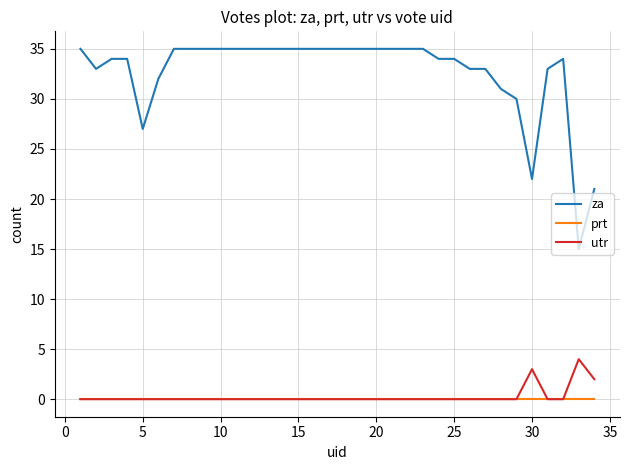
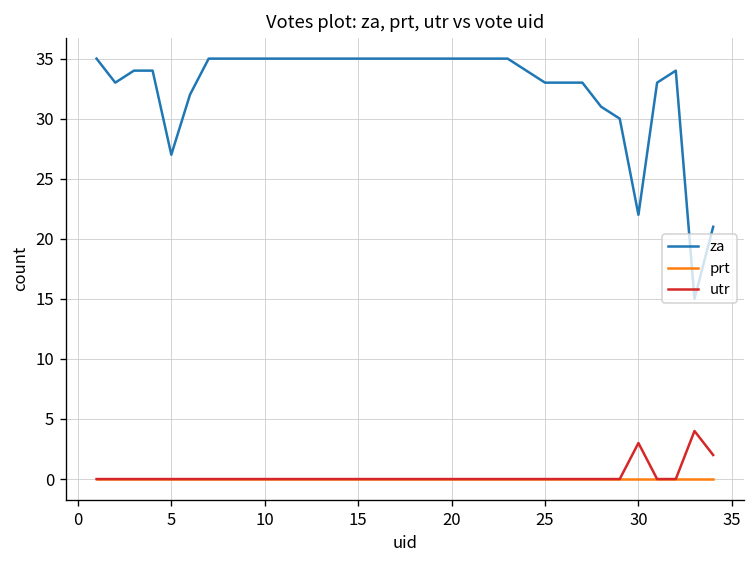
  {
    "za": {
      "5": 27,
      "10": 35,
      "15": 35,
      "20": 35,
-     "25": 34,
+     "25": 33,
      "30": 22
    },
    "prt": {
      "30": 0
    },
    "utr": {
      "30": 3
    }
  }
